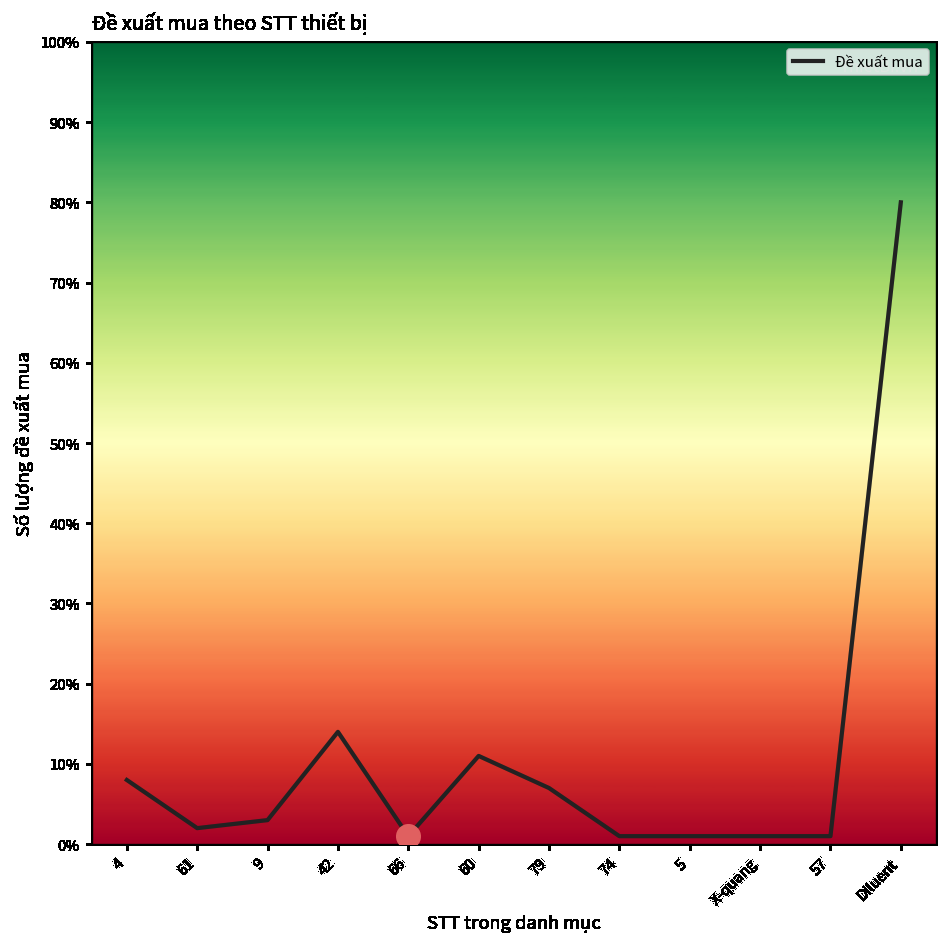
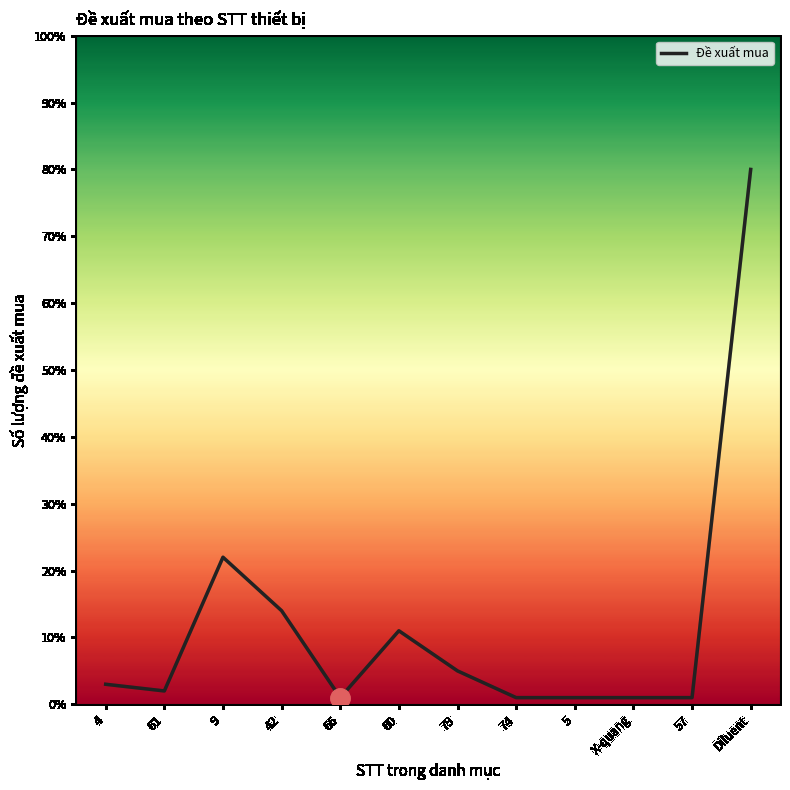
  {
    "Đề xuất mua": {
-     "4": "8%",
+     "4": "3%",
      "61": "2%",
-     "9": "3%",
+     "9": "22%",
      "42": "14%",
      "60": "11%",
-     "79": "7%",
+     "79": "5%",
      "74": "1%",
      "5": "1%",
      "X-quang": "1%",
      "57": "1%",
      "Diluent": "80%"
    }
  }
